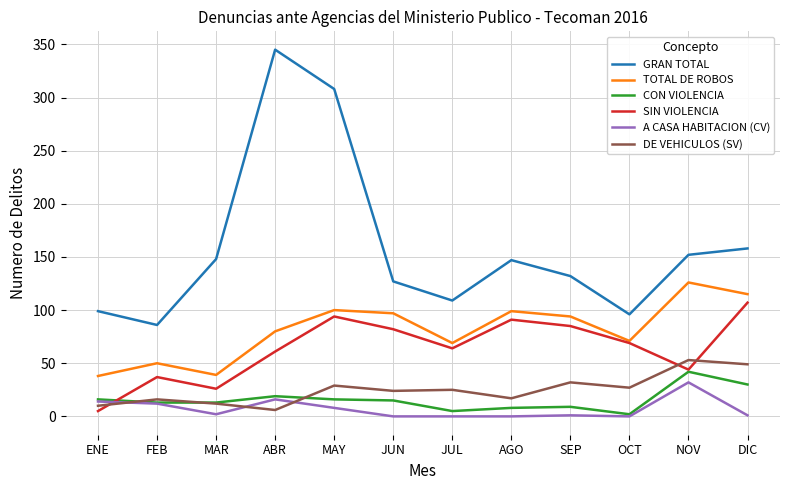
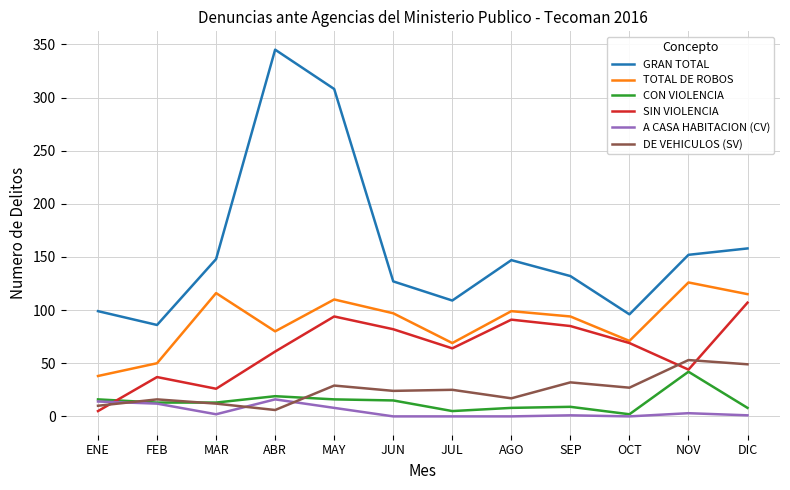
  {
    "GRAN TOTAL": {
      "ENE": 99,
      "FEB": 86,
      "MAR": 148,
      "ABR": 345,
      "MAY": 308,
      "JUN": 127,
      "JUL": 109,
      "AGO": 147,
      "SEP": 132,
      "OCT": 96,
      "NOV": 152,
      "DIC": 158
    },
    "TOTAL DE ROBOS": {
      "ENE": 38,
      "FEB": 50,
-     "MAR": 39,
+     "MAR": 116,
      "ABR": 80,
-     "MAY": 100,
+     "MAY": 110,
      "JUN": 97,
      "JUL": 69,
      "AGO": 99,
      "SEP": 94,
      "NOV": 126,
      "DIC": 115
    },
    "CON VIOLENCIA": {
      "ABR": 19,
      "MAY": 16,
      "JUN": 15,
      "JUL": 5,
      "AGO": 8,
      "SEP": 9,
-     "DIC": 30
+     "DIC": 8
    },
    "SIN VIOLENCIA": {
      "ENE": 5,
      "FEB": 37,
      "MAR": 26,
      "ABR": 61,
      "MAY": 94,
      "JUN": 82,
      "JUL": 64,
      "AGO": 91,
      "SEP": 85,
      "DIC": 107
    },
    "A CASA HABITACION (CV)": {
      "MAR": 2,
      "ABR": 16,
      "MAY": 8,
      "JUN": 0,
      "JUL": 0,
      "AGO": 0,
      "SEP": 1,
-     "NOV": 32,
+     "NOV": 3,
      "DIC": 1
    },
    "DE VEHICULOS (SV)": {
      "ENE": 10,
      "FEB": 16,
      "ABR": 6,
      "MAY": 29,
      "JUN": 24,
      "JUL": 25,
      "AGO": 17,
      "SEP": 32,
      "OCT": 27,
      "NOV": 53,
      "DIC": 49
    }
  }
